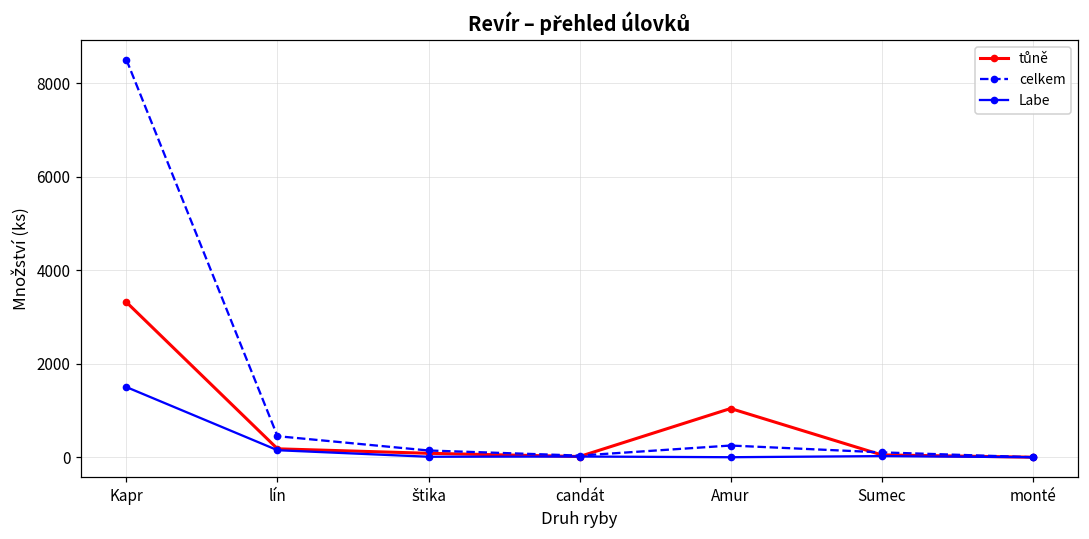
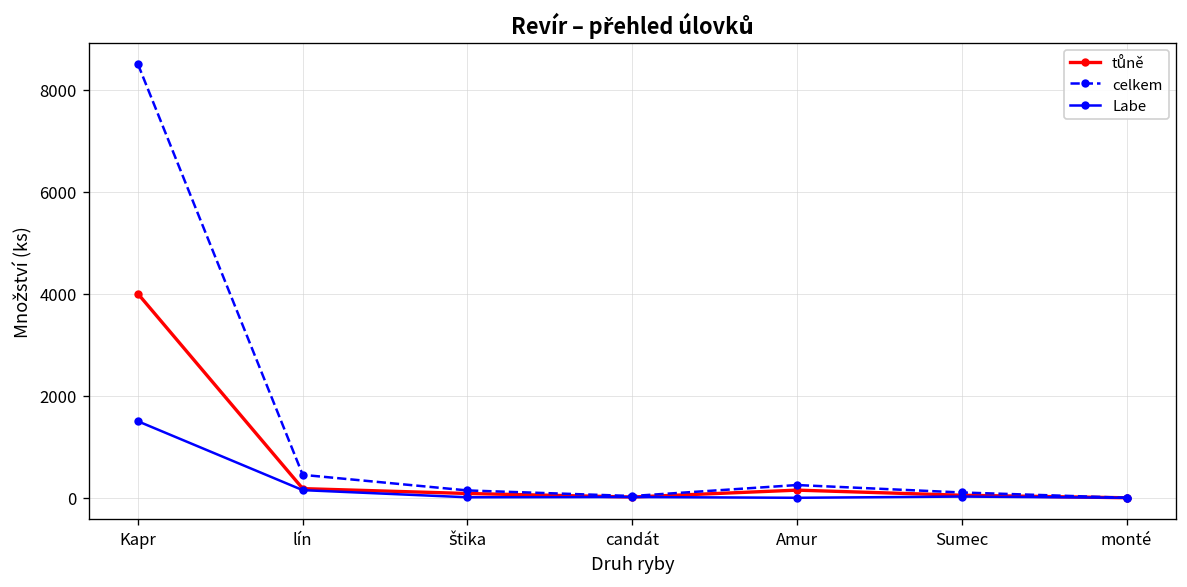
  {
    "tůně": {
-     "Kapr": 3300,
+     "Kapr": 4000,
      "štika": 100,
-     "Amur": 1000
+     "Amur": 200
    }
  }
